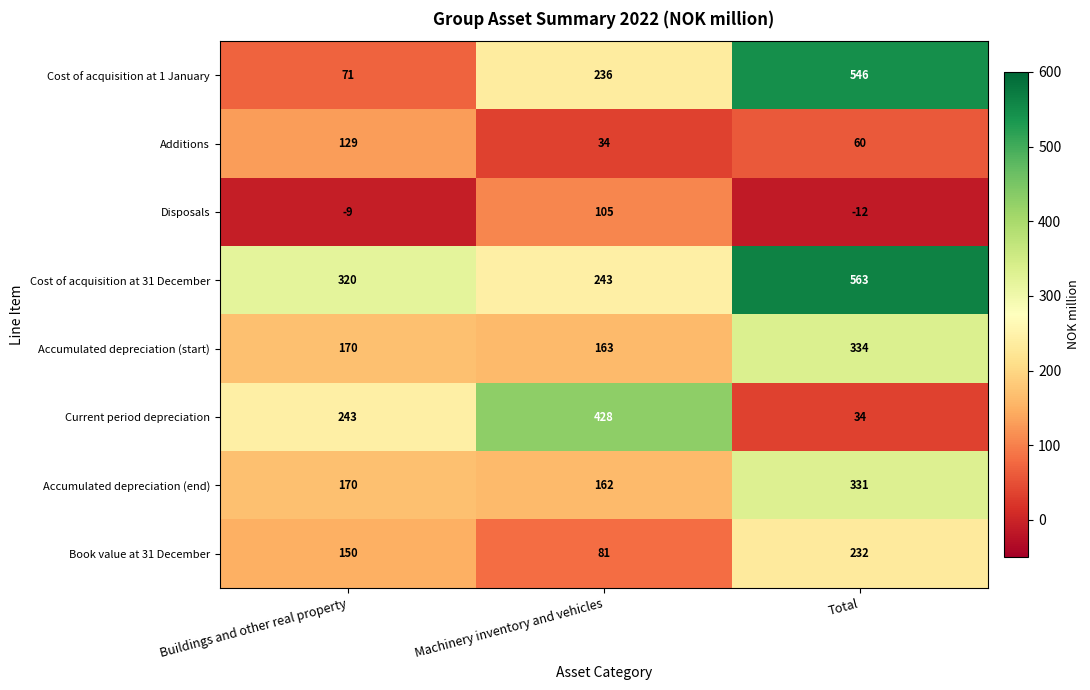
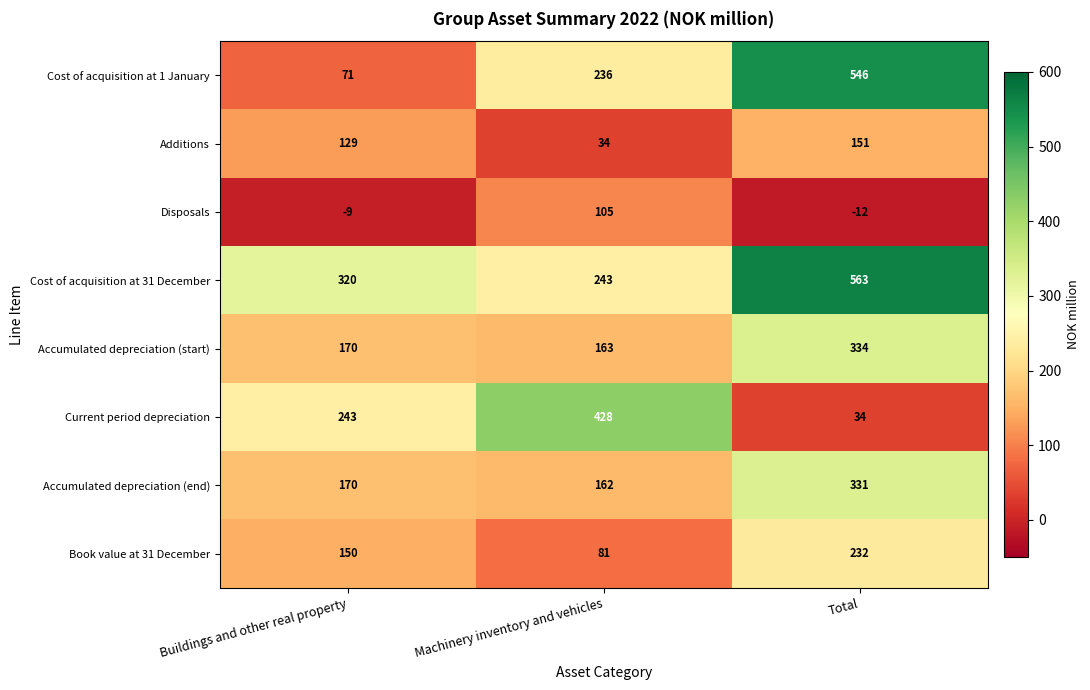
  {
    "Cost of acquisition at 1 January": {
      "Buildings and other real property": 71,
      "Machinery inventory and vehicles": 236,
      "Total": 546
    },
    "Additions": {
      "Buildings and other real property": 129,
      "Machinery inventory and vehicles": 34,
-     "Total": 60
+     "Total": 151
    },
    "Disposals": {
      "Buildings and other real property": -9,
      "Machinery inventory and vehicles": 105,
      "Total": -12
    },
    "Cost of acquisition at 31 December": {
      "Buildings and other real property": 320,
      "Machinery inventory and vehicles": 243,
      "Total": 563
    },
    "Accumulated depreciation (start)": {
      "Buildings and other real property": 170,
      "Machinery inventory and vehicles": 163,
      "Total": 334
    },
    "Current period depreciation": {
      "Buildings and other real property": 243,
      "Machinery inventory and vehicles": 428,
      "Total": 34
    },
    "Accumulated depreciation (end)": {
      "Buildings and other real property": 170,
      "Machinery inventory and vehicles": 162,
      "Total": 331
    },
    "Book value at 31 December": {
      "Buildings and other real property": 150,
      "Machinery inventory and vehicles": 81,
      "Total": 232
    }
  }
